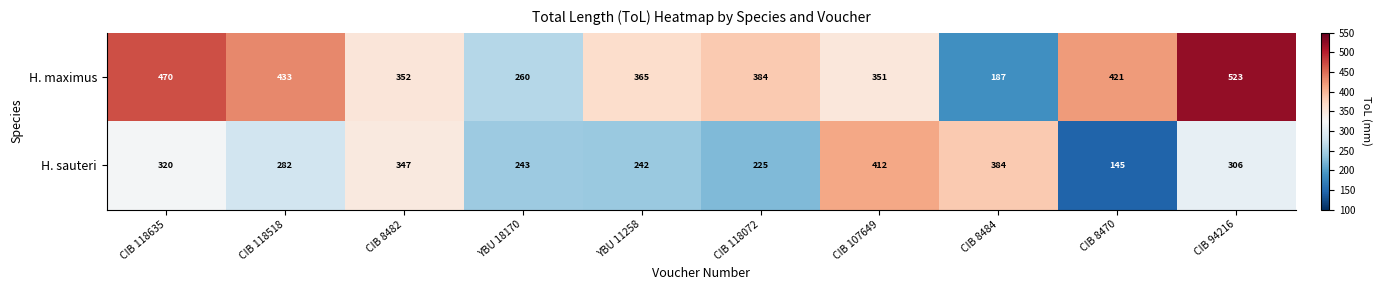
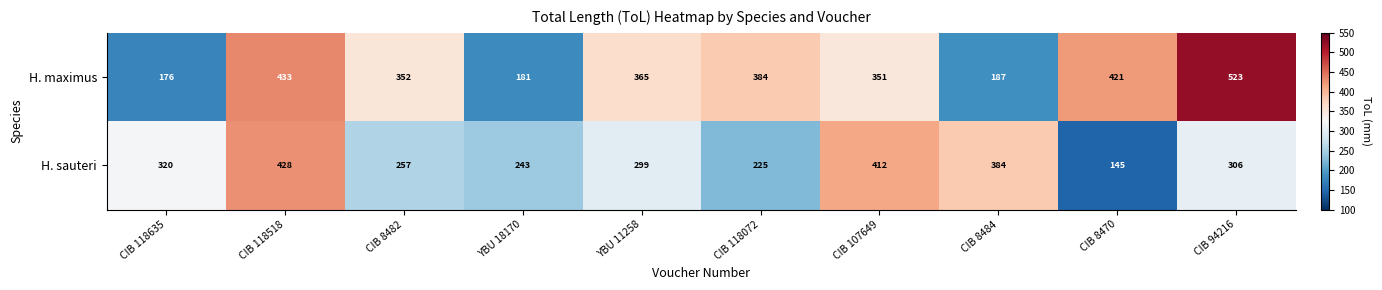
  {
    "H. maximus": {
-     "CIB 118635": 470,
+     "CIB 118635": 176,
      "CIB 118518": 433,
      "CIB 8482": 352,
-     "YBU 18170": 260,
+     "YBU 18170": 181,
      "YBU 11258": 365,
      "CIB 118072": 384,
      "CIB 107649": 351,
      "CIB 8484": 187,
      "CIB 8470": 421,
      "CIB 94216": 523
    },
    "H. sauteri": {
      "CIB 118635": 320,
-     "CIB 118518": 282,
-     "CIB 8482": 347,
+     "CIB 118518": 428,
+     "CIB 8482": 257,
      "YBU 18170": 243,
-     "YBU 11258": 242,
+     "YBU 11258": 299,
      "CIB 118072": 225,
      "CIB 107649": 412,
      "CIB 8484": 384,
      "CIB 8470": 145,
      "CIB 94216": 306
    }
  }
